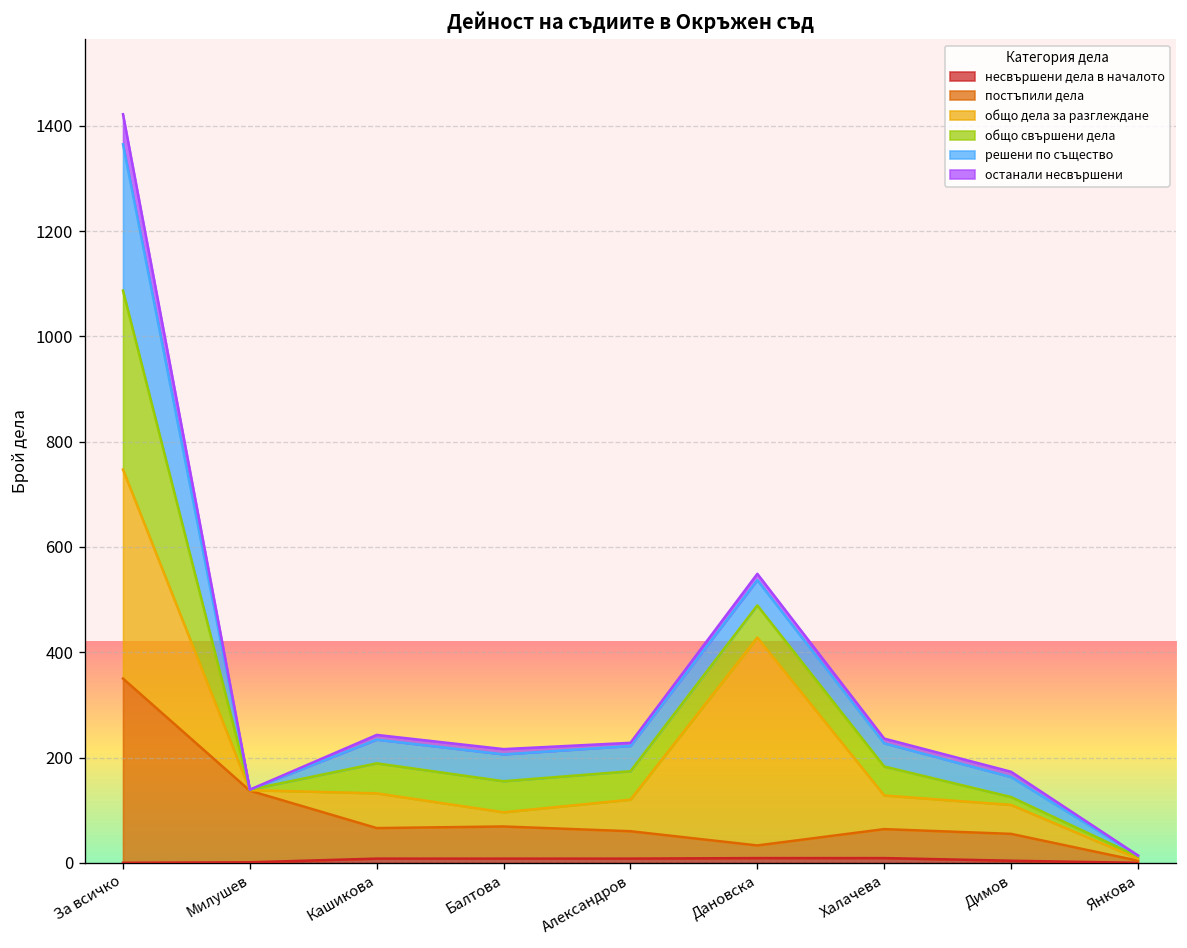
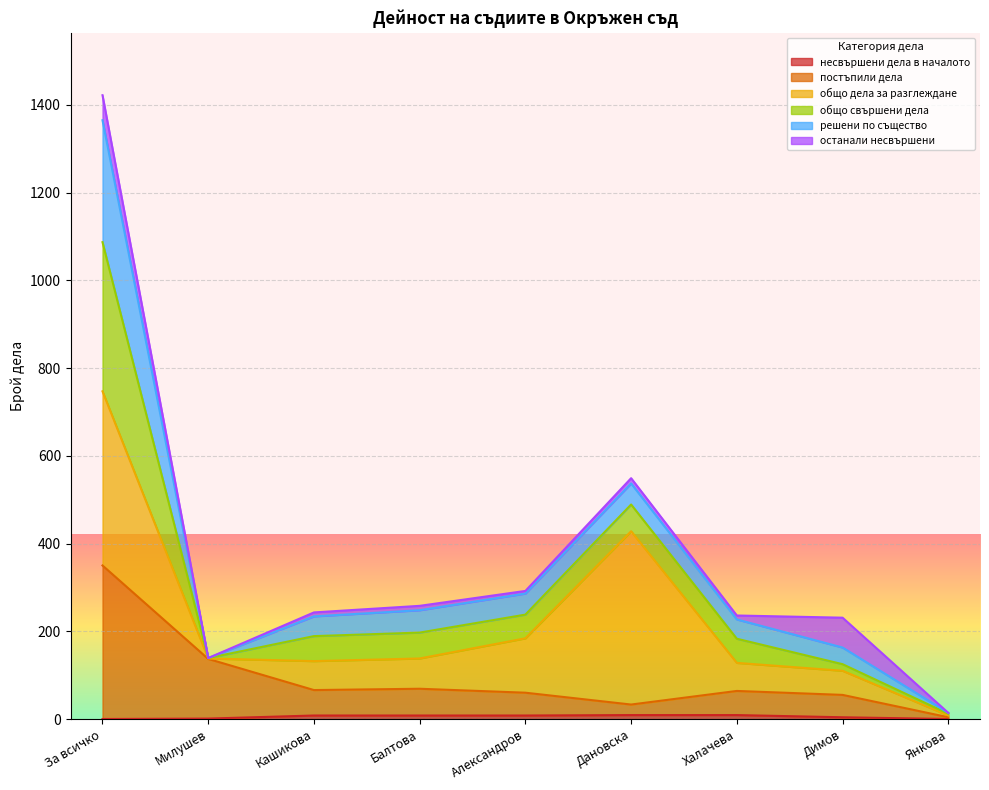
  {
    "несвършени дела в началото": {
      "За всичко": 0,
      "Милушев": 0,
      "Кашикова": 10,
      "Балтова": 10,
      "Александров": 10,
      "Дановска": 10,
      "Халачева": 10,
      "Димов": 0
    },
    "постъпили дела": {
      "За всичко": 350,
      "Кашикова": 60,
      "Балтова": 60,
      "Александров": 50,
      "Дановска": 20,
      "Халачева": 60,
      "Димов": 50
    },
    "общо дела за разглеждане": {
      "За всичко": 400,
      "Кашикова": 70,
-     "Балтова": 30,
-     "Александров": 60,
+     "Балтова": 70,
+     "Александров": 120,
      "Дановска": 400,
      "Халачева": 60,
      "Димов": 60
    },
    "общо свършени дела": {
      "За всичко": 340,
      "Кашикова": 60,
      "Балтова": 60,
      "Александров": 50,
      "Дановска": 60,
      "Халачева": 60,
      "Димов": 20
    },
    "решени по същество": {
      "За всичко": 280,
      "Кашикова": 50,
      "Балтова": 50,
      "Александров": 50,
      "Дановска": 50,
      "Халачева": 40,
      "Димов": 40
    },
    "останали несвършени": {
      "За всичко": 60,
      "Кашикова": 10,
      "Балтова": 10,
      "Александров": 10,
      "Дановска": 10,
      "Халачева": 10,
-     "Димов": 10
+     "Димов": 70
    }
  }
